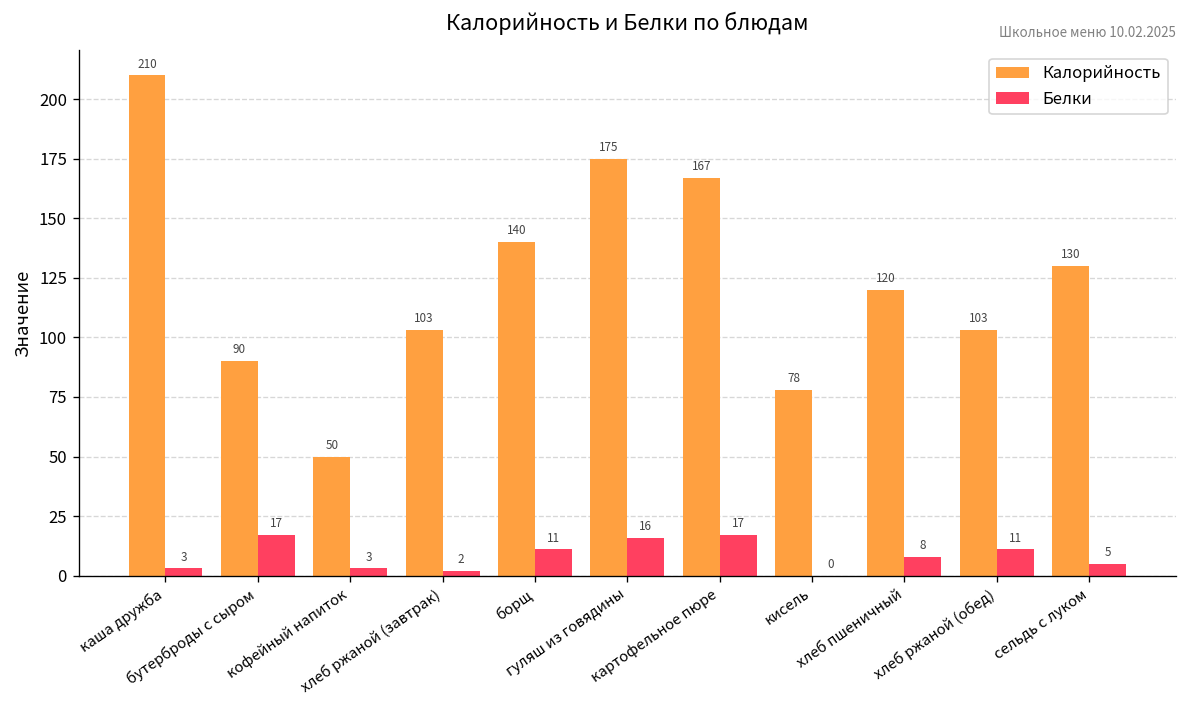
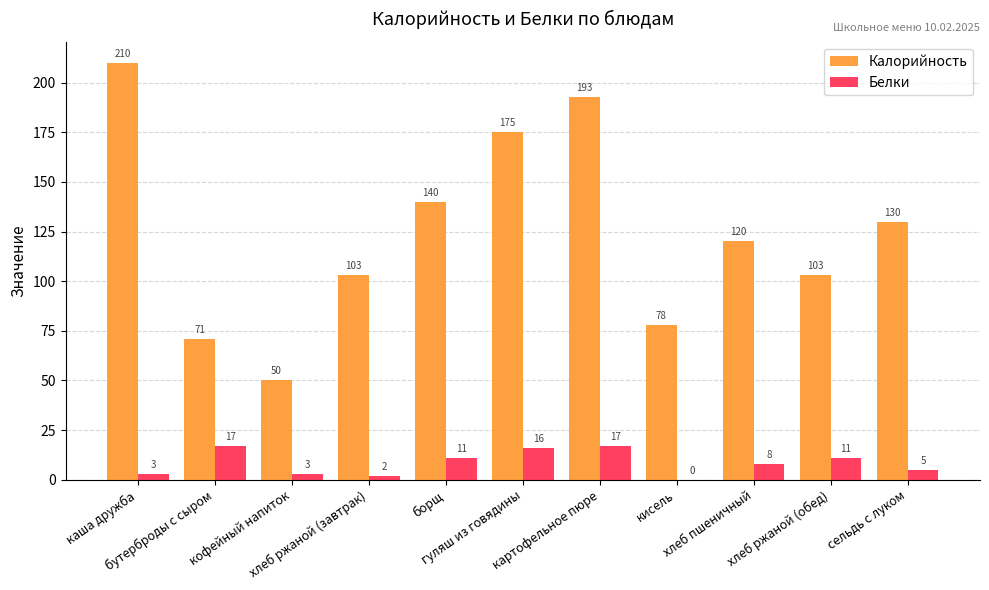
  {
    "Калорийность": {
      "каша дружба": 210,
-     "бутерброды с сыром": 90,
+     "бутерброды с сыром": 71,
      "кофейный напиток": 50,
      "хлеб ржаной (завтрак)": 103,
      "борщ": 140,
      "гуляш из говядины": 175,
-     "картофельное пюре": 167,
+     "картофельное пюре": 193,
      "кисель": 78,
      "хлеб пшеничный": 120,
      "хлеб ржаной (обед)": 103,
      "сельдь с луком": 130
    },
    "Белки": {
      "каша дружба": 3,
      "бутерброды с сыром": 17,
      "кофейный напиток": 3,
      "хлеб ржаной (завтрак)": 2,
      "борщ": 11,
      "гуляш из говядины": 16,
      "картофельное пюре": 17,
      "кисель": 0,
      "хлеб пшеничный": 8,
      "хлеб ржаной (обед)": 11,
      "сельдь с луком": 5
    }
  }
